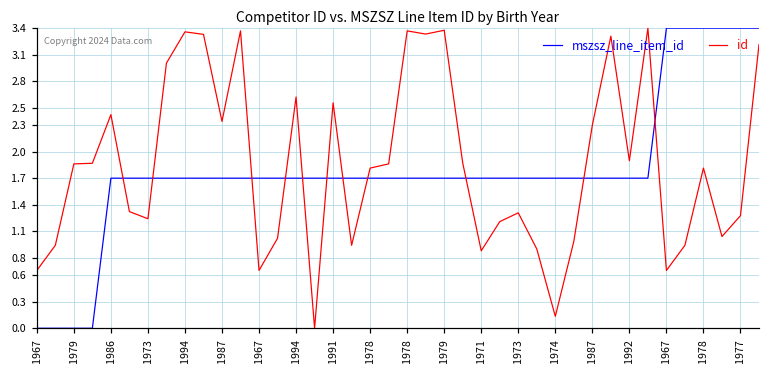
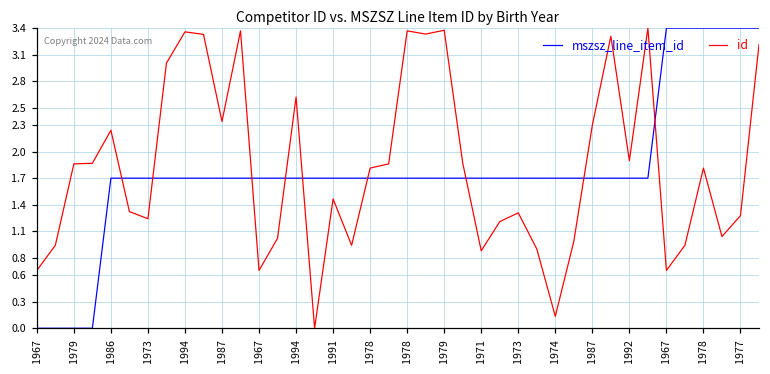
  {
    "mszsz_line_item_id": {
      "1986": 1.7,
      "1991": 1.7,
      "1971": 1.7,
      "1974": 1.7,
      "1992": 1.7,
      "1977": 3.4
    },
    "id": {
-     "1986": 2.4,
-     "1991": 2.6,
+     "1986": 2.2,
+     "1991": 1.5,
      "1971": 0.9,
      "1974": 0.1,
      "1992": 1.9,
      "1977": 1.3
    }
  }
